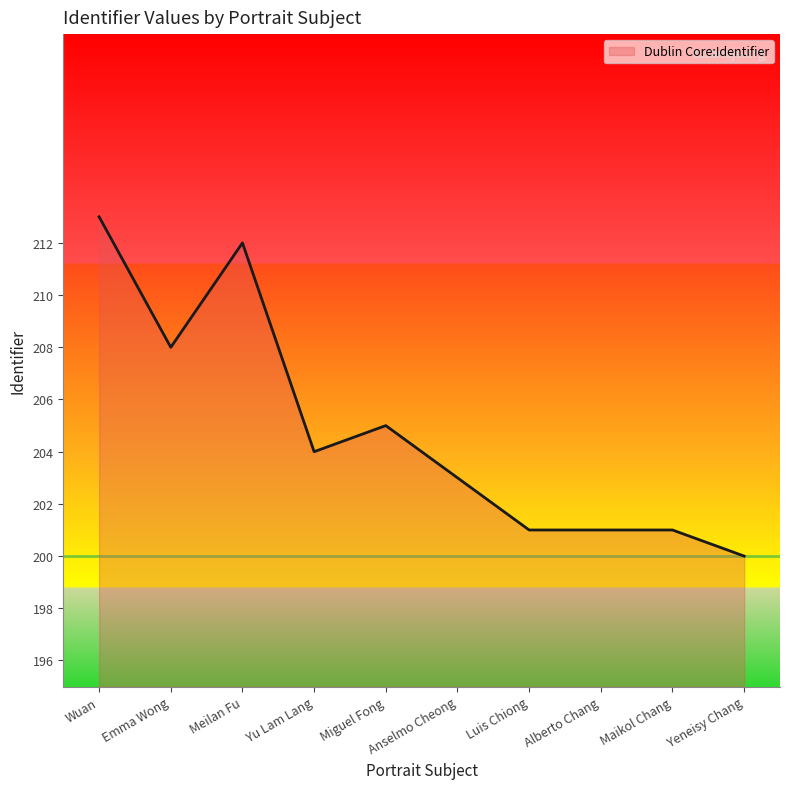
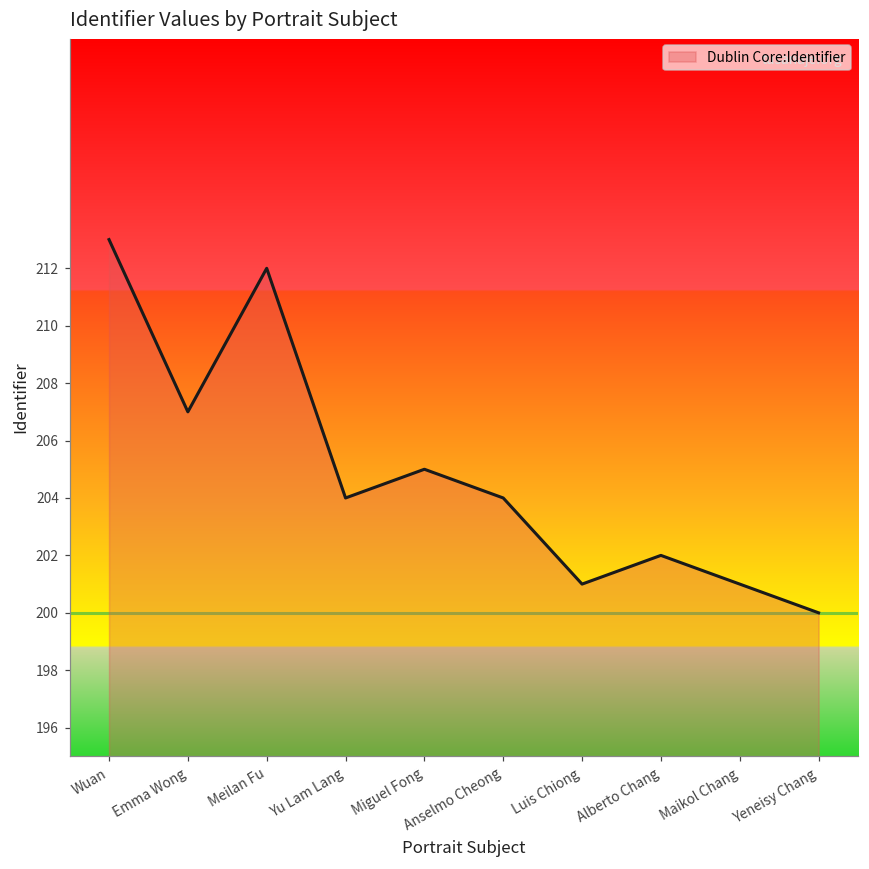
  {
    "Wuan": 213,
-   "Emma Wong": 208,
+   "Emma Wong": 207,
    "Meilan Fu": 212,
    "Yu Lam Lang": 204,
    "Miguel Fong": 205,
-   "Anselmo Cheong": 203,
+   "Anselmo Cheong": 204,
    "Luis Chiong": 201,
-   "Alberto Chang": 201,
+   "Alberto Chang": 202,
    "Maikol Chang": 201,
    "Yeneisy Chang": 200
  }
